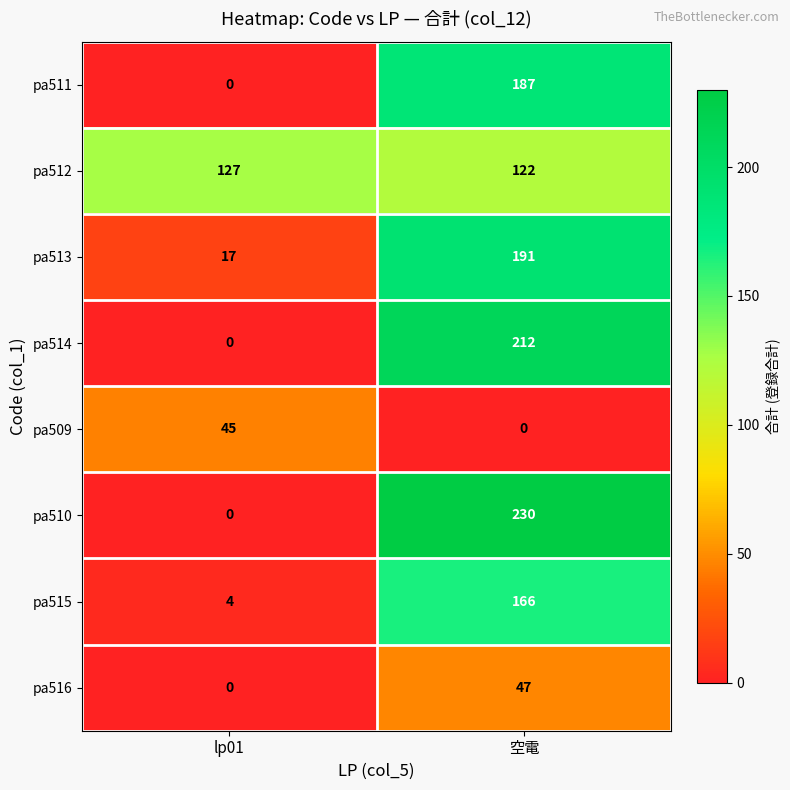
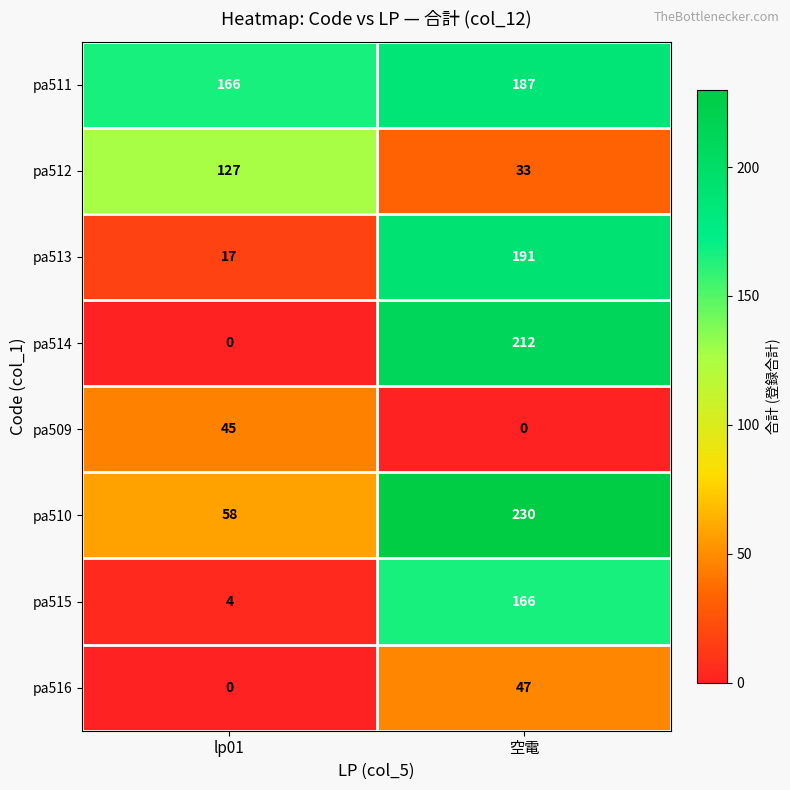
  {
    "pa511": {
-     "lp01": 0,
+     "lp01": 166,
      "空電": 187
    },
    "pa512": {
      "lp01": 127,
-     "空電": 122
+     "空電": 33
    },
    "pa513": {
      "lp01": 17,
      "空電": 191
    },
    "pa514": {
      "lp01": 0,
      "空電": 212
    },
    "pa509": {
      "lp01": 45,
      "空電": 0
    },
    "pa510": {
-     "lp01": 0,
+     "lp01": 58,
      "空電": 230
    },
    "pa515": {
      "lp01": 4,
      "空電": 166
    },
    "pa516": {
      "lp01": 0,
      "空電": 47
    }
  }
